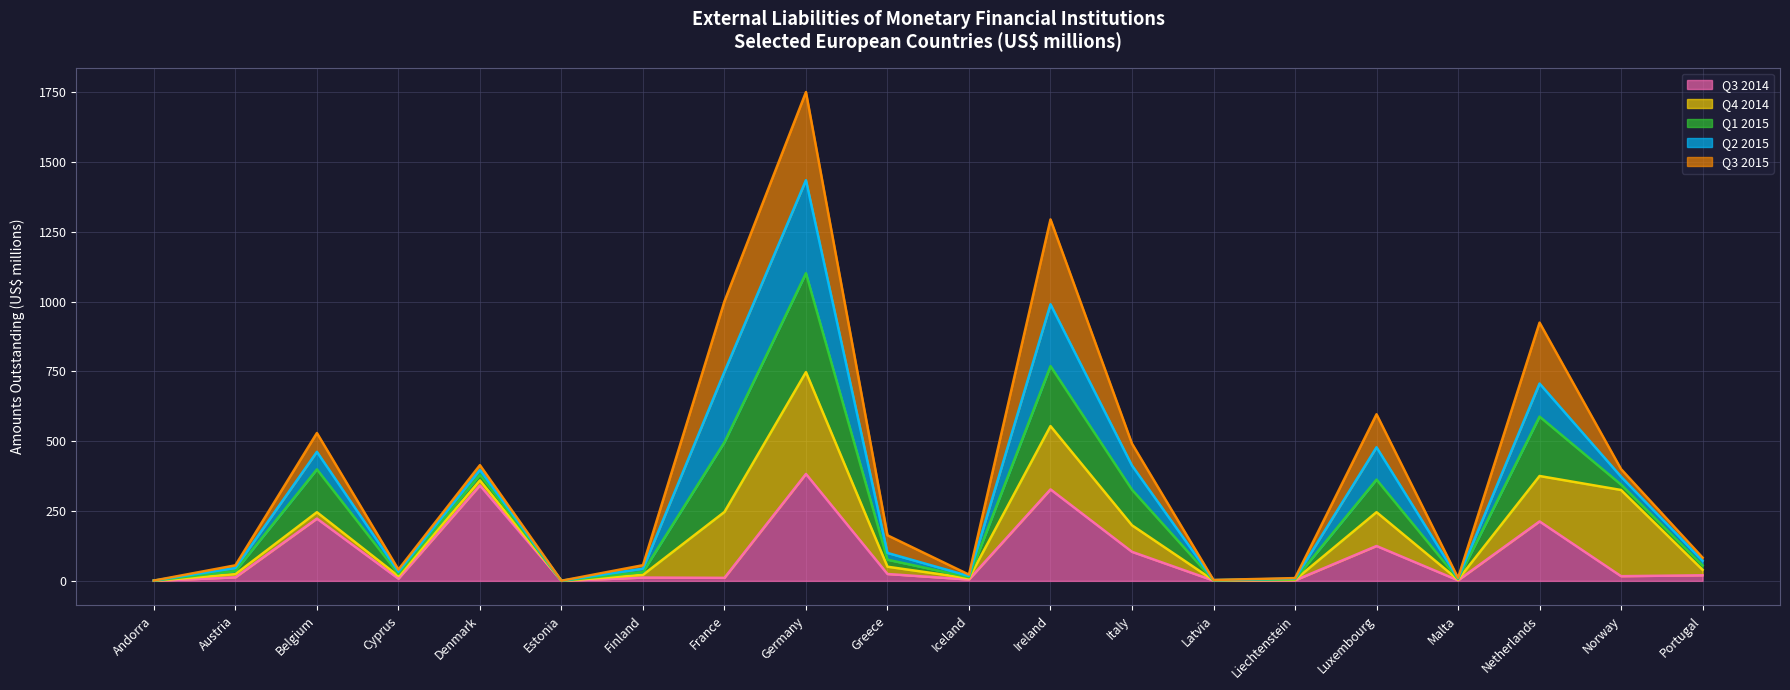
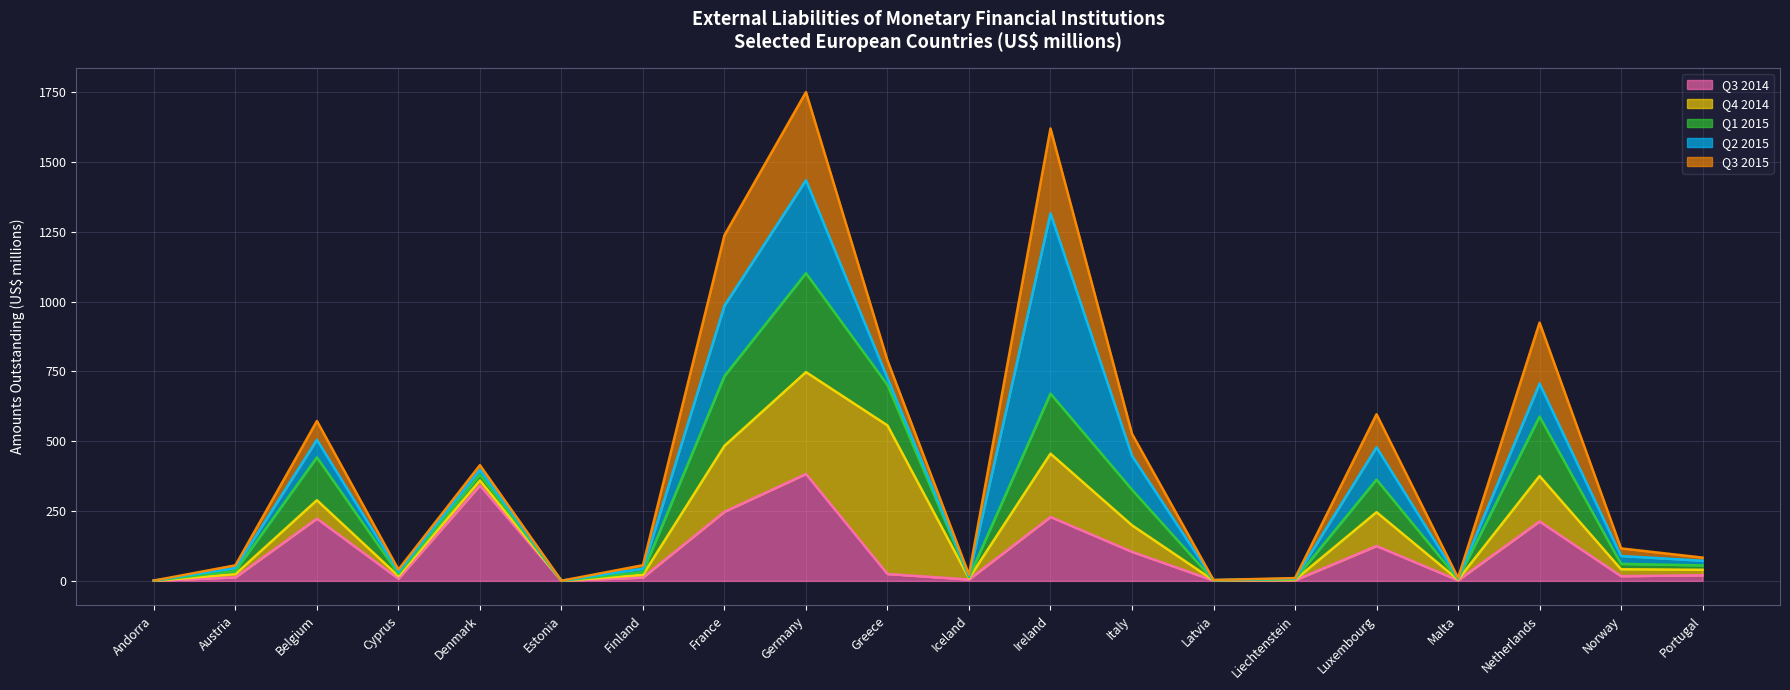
  {
    "Q3 2014": {
      "Austria": 10,
      "Belgium": 220,
      "Cyprus": 10,
      "Denmark": 340,
      "Finland": 10,
-     "France": 10,
+     "France": 250,
      "Germany": 380,
      "Greece": 20,
-     "Ireland": 330,
+     "Ireland": 230,
      "Italy": 100,
      "Luxembourg": 120,
      "Netherlands": 210,
      "Norway": 20,
      "Portugal": 20
    },
    "Q4 2014": {
      "Austria": 10,
-     "Belgium": 20,
+     "Belgium": 70,
      "Denmark": 20,
      "Finland": 10,
      "France": 240,
      "Germany": 360,
-     "Greece": 30,
+     "Greece": 530,
      "Ireland": 230,
      "Italy": 100,
      "Luxembourg": 120,
      "Netherlands": 160,
-     "Norway": 310,
+     "Norway": 20,
      "Portugal": 20
    },
    "Q1 2015": {
      "Austria": 10,
      "Belgium": 150,
      "Denmark": 20,
      "Finland": 10,
      "France": 250,
      "Germany": 350,
-     "Greece": 30,
+     "Greece": 140,
      "Ireland": 210,
      "Italy": 130,
      "Luxembourg": 120,
      "Netherlands": 210,
      "Norway": 20,
      "Portugal": 20
    },
    "Q2 2015": {
      "Austria": 10,
      "Belgium": 60,
      "Denmark": 20,
      "Finland": 10,
      "France": 250,
      "Germany": 330,
      "Greece": 20,
-     "Ireland": 220,
-     "Italy": 90,
+     "Ireland": 650,
+     "Italy": 120,
      "Luxembourg": 120,
      "Netherlands": 120,
      "Norway": 30,
      "Portugal": 20
    },
    "Q3 2015": {
      "Austria": 10,
      "Belgium": 70,
      "Denmark": 20,
      "Finland": 10,
      "France": 250,
      "Germany": 320,
      "Greece": 60,
      "Ireland": 300,
      "Italy": 80,
      "Luxembourg": 120,
      "Netherlands": 220,
      "Norway": 30,
      "Portugal": 10
    }
  }
